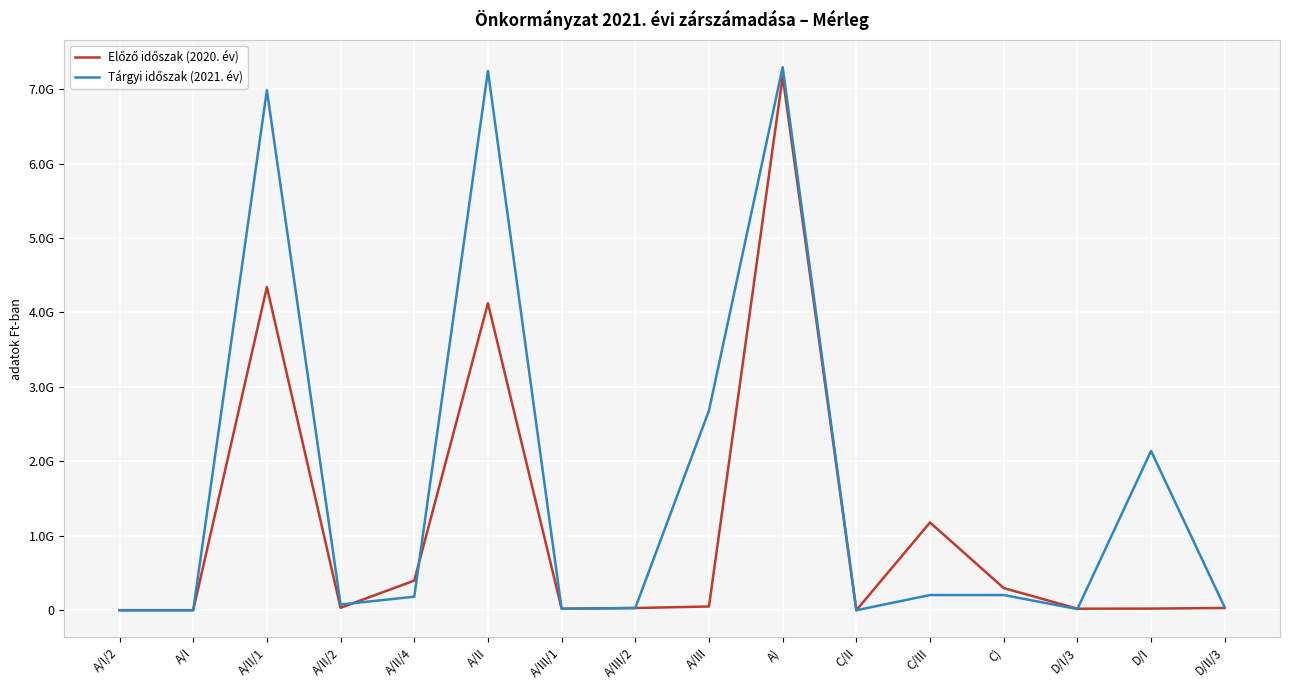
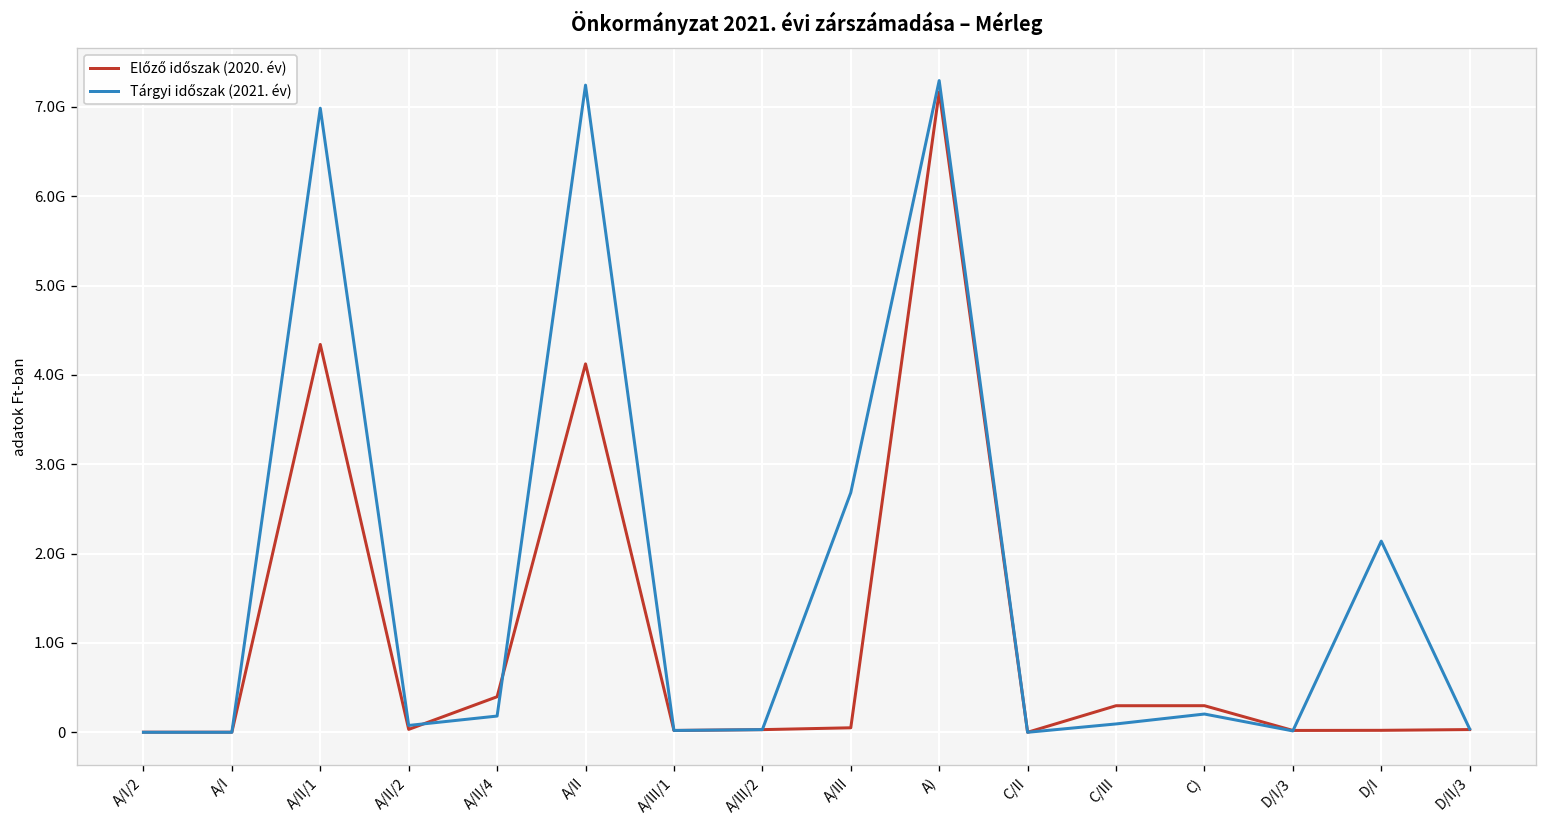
  {
    "Előző időszak (2020. év)": {
      "A/II/1": 4300000000,
      "A/II/2": 0,
      "A/II/4": 400000000,
      "A/II": 4100000000,
      "A/III": 100000000,
      "A)": 7200000000,
-     "C/III": 1200000000,
+     "C/III": 300000000,
      "C)": 300000000,
      "D/I": 0
    },
    "Tárgyi időszak (2021. év)": {
      "A/II/1": 7000000000,
      "A/II/2": 100000000,
      "A/II/4": 200000000,
      "A/II": 7200000000,
      "A/III": 2700000000,
      "A)": 7300000000,
-     "C/III": 200000000,
+     "C/III": 100000000,
      "C)": 200000000,
      "D/I": 2100000000
    }
  }
